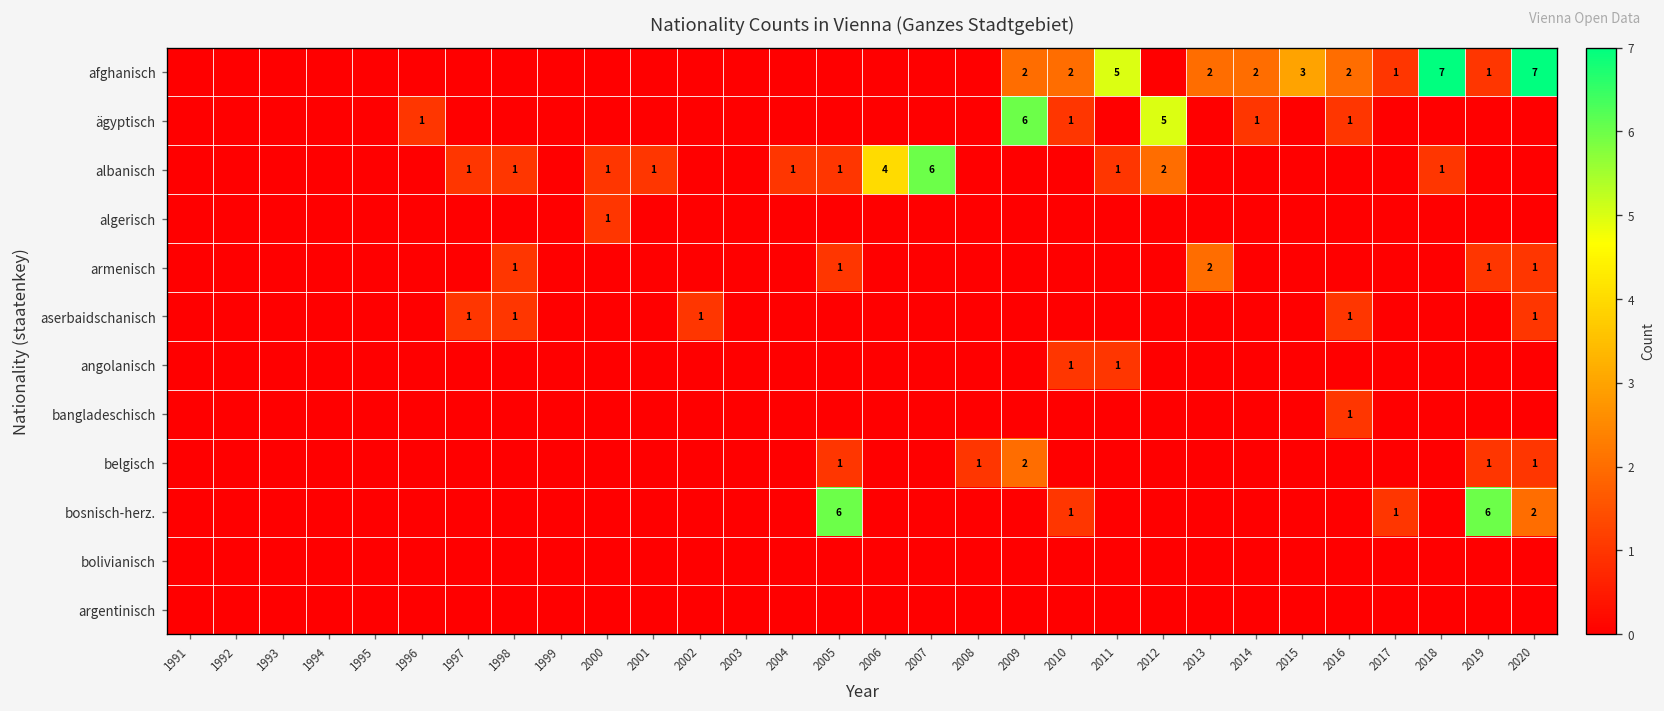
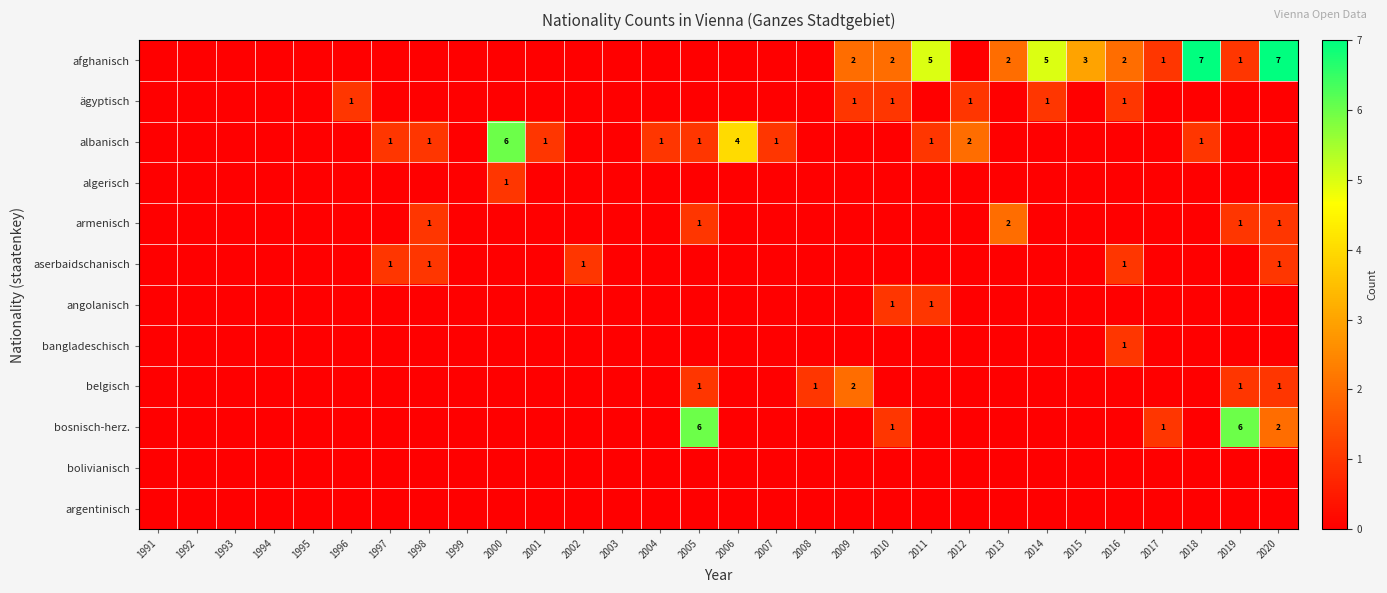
  {
    "afghanisch": {
      "2009": 2,
      "2010": 2,
      "2011": 5,
      "2013": 2,
-     "2014": 2,
+     "2014": 5,
      "2015": 3,
      "2016": 2,
      "2017": 1,
      "2018": 7,
      "2019": 1,
      "2020": 7
    },
    "ägyptisch": {
      "1996": 1,
-     "2009": 6,
+     "2009": 1,
      "2010": 1,
-     "2012": 5,
+     "2012": 1,
      "2014": 1,
      "2016": 1
    },
    "albanisch": {
      "1997": 1,
      "1998": 1,
-     "2000": 1,
+     "2000": 6,
      "2001": 1,
      "2004": 1,
      "2005": 1,
      "2006": 4,
-     "2007": 6,
+     "2007": 1,
      "2011": 1,
      "2012": 2,
      "2018": 1
    },
    "algerisch": {
      "2000": 1
    },
    "armenisch": {
      "1998": 1,
      "2005": 1,
      "2013": 2,
      "2019": 1,
      "2020": 1
    },
    "aserbaidschanisch": {
      "1997": 1,
      "1998": 1,
      "2002": 1,
      "2016": 1,
      "2020": 1
    },
    "angolanisch": {
      "2010": 1,
      "2011": 1
    },
    "bangladeschisch": {
      "2016": 1
    },
    "belgisch": {
      "2005": 1,
      "2008": 1,
      "2009": 2,
      "2019": 1,
      "2020": 1
    },
    "bosnisch-herz.": {
      "2005": 6,
      "2010": 1,
      "2017": 1,
      "2019": 6,
      "2020": 2
    }
  }
